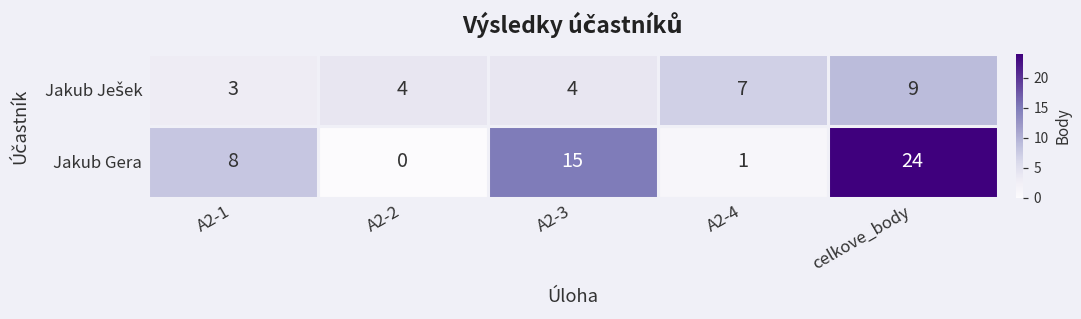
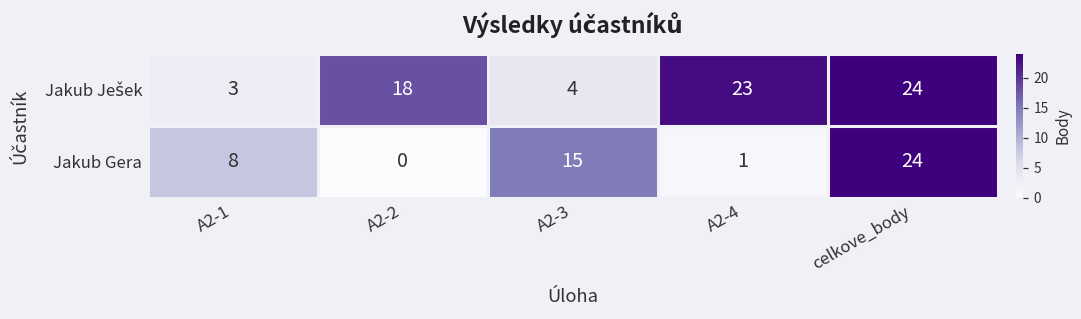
  {
    "Jakub Ješek": {
      "A2-1": 3,
-     "A2-2": 4,
+     "A2-2": 18,
      "A2-3": 4,
-     "A2-4": 7,
-     "celkove_body": 9
+     "A2-4": 23,
+     "celkove_body": 24
    },
    "Jakub Gera": {
      "A2-1": 8,
      "A2-2": 0,
      "A2-3": 15,
      "A2-4": 1,
      "celkove_body": 24
    }
  }
